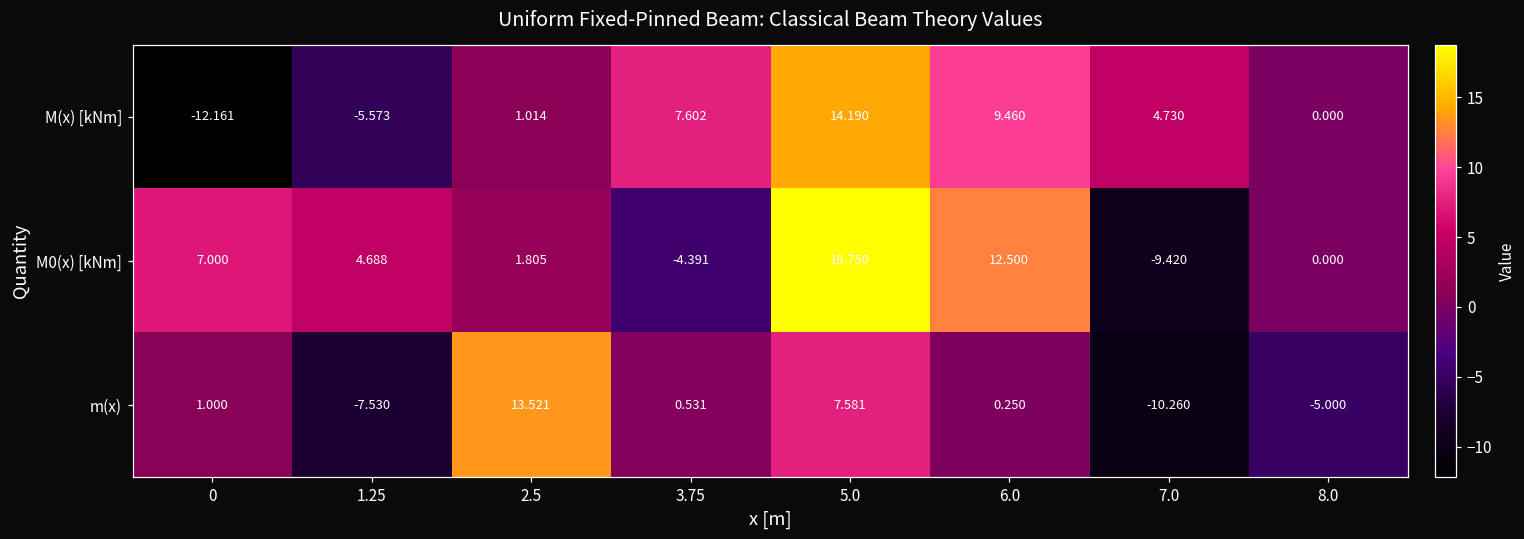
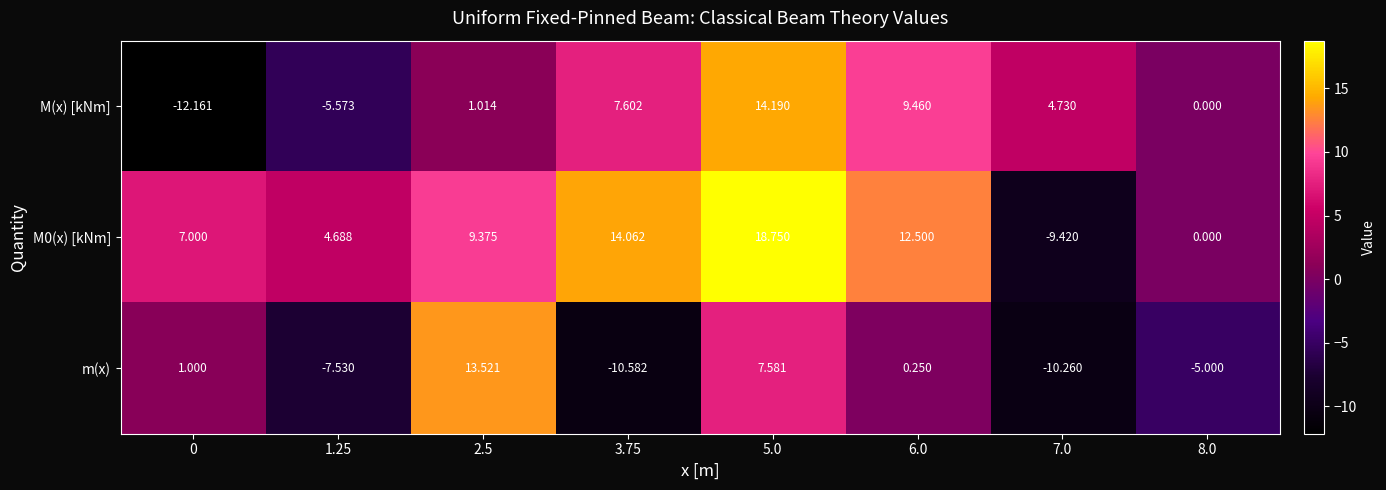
  {
    "M(x) [kNm]": {
      "0": -12.161,
      "1.25": -5.573,
      "2.5": 1.014,
      "3.75": 7.602,
      "5.0": 14.190,
      "6.0": 9.460,
      "7.0": 4.730,
      "8.0": 0.000
    },
    "M0(x) [kNm]": {
      "0": 7.000,
      "1.25": 4.688,
-     "2.5": 1.805,
-     "3.75": -4.391,
+     "2.5": 9.375,
+     "3.75": 14.062,
      "5.0": 18.750,
      "6.0": 12.500,
      "7.0": -9.420,
      "8.0": 0.000
    },
    "m(x)": {
      "0": 1.000,
      "1.25": -7.530,
      "2.5": 13.521,
-     "3.75": 0.531,
+     "3.75": -10.582,
      "5.0": 7.581,
      "6.0": 0.250,
      "7.0": -10.260,
      "8.0": -5.000
    }
  }
